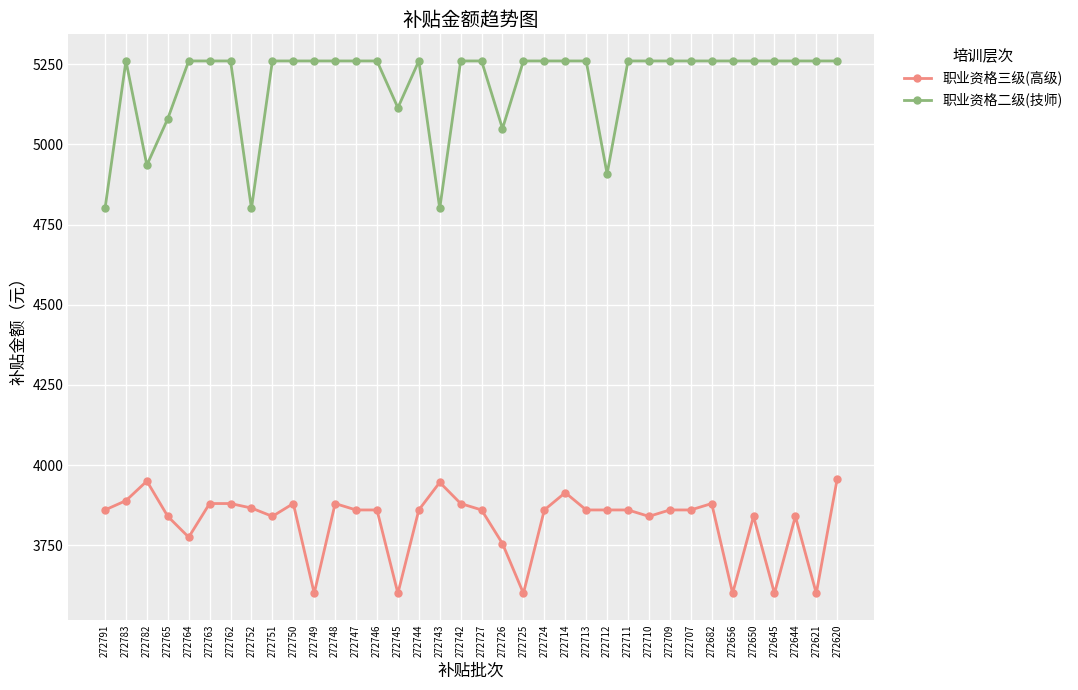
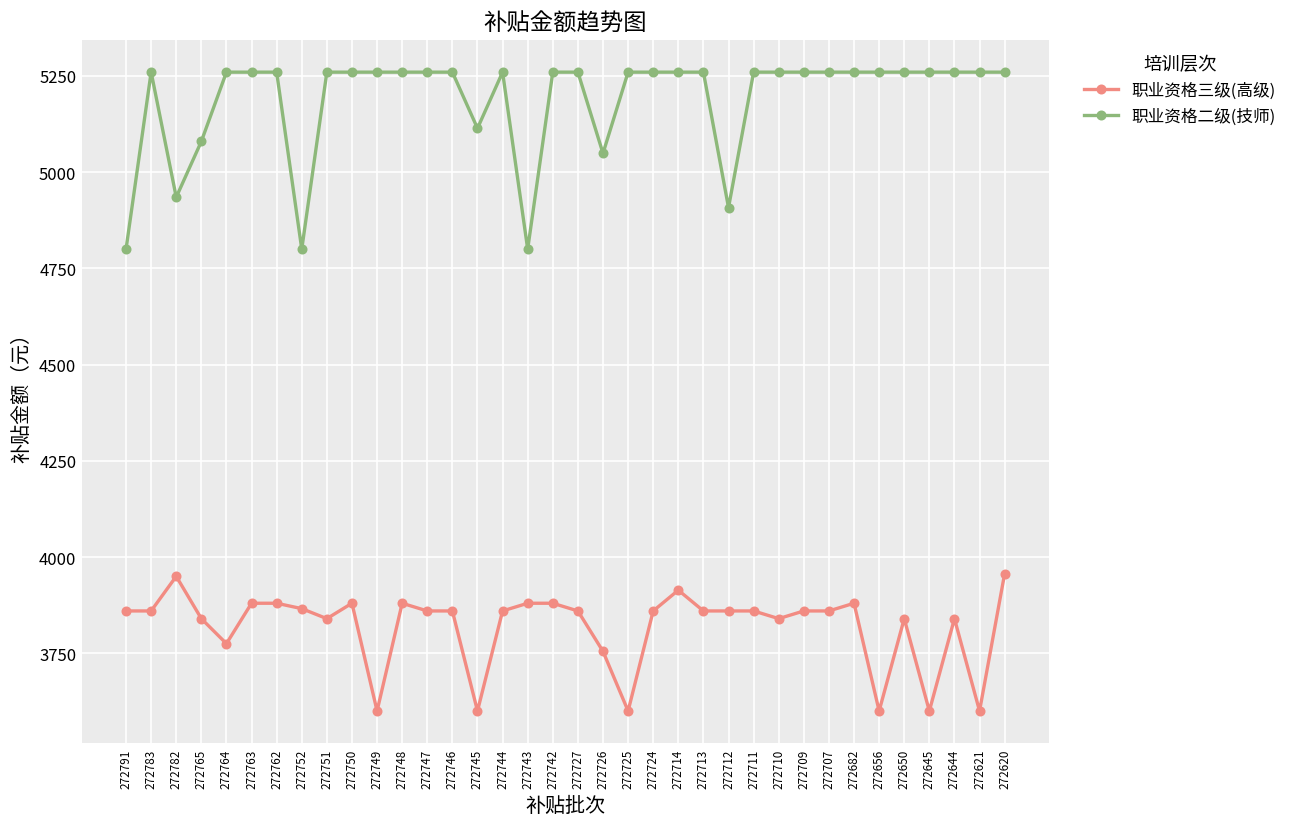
  {
    "职业资格三级(高级)": {
      "272791": 3860,
-     "272783": 3890,
+     "272783": 3860,
      "272782": 3950,
      "272765": 3840,
      "272764": 3780,
      "272763": 3880,
      "272762": 3880,
      "272752": 3870,
      "272751": 3840,
      "272750": 3880,
      "272749": 3600,
      "272748": 3880,
      "272747": 3860,
      "272746": 3860,
      "272745": 3600,
      "272744": 3860,
-     "272743": 3950,
+     "272743": 3880,
      "272742": 3880,
      "272727": 3860,
      "272726": 3760,
      "272725": 3600,
      "272724": 3860,
      "272714": 3910,
      "272713": 3860,
      "272712": 3860,
      "272711": 3860,
      "272710": 3840,
      "272709": 3860,
      "272707": 3860,
      "272682": 3880,
      "272656": 3600,
      "272650": 3840,
      "272645": 3600,
      "272644": 3840,
      "272621": 3600,
      "272620": 3960
    },
    "职业资格二级(技师)": {
      "272791": 4800,
      "272783": 5260,
      "272782": 4940,
      "272765": 5080,
      "272764": 5260,
      "272763": 5260,
      "272762": 5260,
      "272752": 4800,
      "272751": 5260,
      "272750": 5260,
      "272749": 5260,
      "272748": 5260,
      "272747": 5260,
      "272746": 5260,
      "272745": 5110,
      "272744": 5260,
      "272743": 4800,
      "272742": 5260,
      "272727": 5260,
      "272726": 5050,
      "272725": 5260,
      "272724": 5260,
      "272714": 5260,
      "272713": 5260,
      "272712": 4910,
      "272711": 5260,
      "272710": 5260,
      "272709": 5260,
      "272707": 5260,
      "272682": 5260,
      "272656": 5260,
      "272650": 5260,
      "272645": 5260,
      "272644": 5260,
      "272621": 5260,
      "272620": 5260
    }
  }
